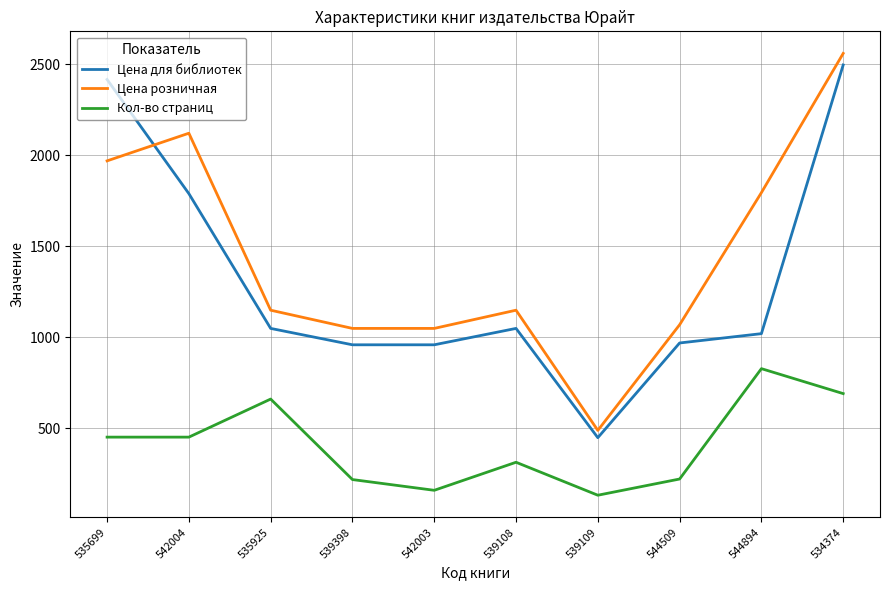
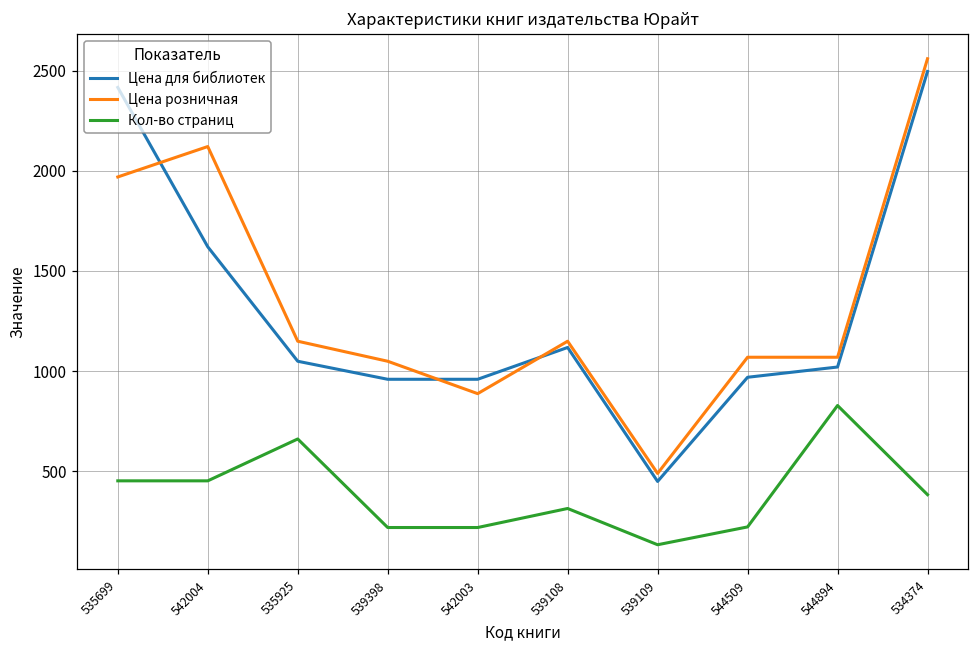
  {
    "Цена для библиотек": {
-     "542004": 1790,
+     "542004": 1620,
      "535925": 1050,
      "539398": 960,
      "542003": 960,
-     "539108": 1050,
+     "539108": 1120,
      "539109": 450,
      "544509": 970,
      "544894": 1020,
      "534374": 2500
    },
    "Цена розничная": {
      "535699": 1970,
      "542004": 2120,
      "535925": 1150,
      "539398": 1050,
-     "542003": 1050,
+     "542003": 890,
      "539108": 1150,
      "539109": 490,
      "544509": 1070,
-     "544894": 1790,
+     "544894": 1070,
      "534374": 2560
    },
    "Кол-во страниц": {
      "535699": 450,
      "542004": 450,
      "535925": 660,
      "539398": 220,
-     "542003": 160,
+     "542003": 220,
      "539108": 310,
      "539109": 130,
      "544509": 220,
      "544894": 830,
-     "534374": 690
+     "534374": 380
    }
  }
